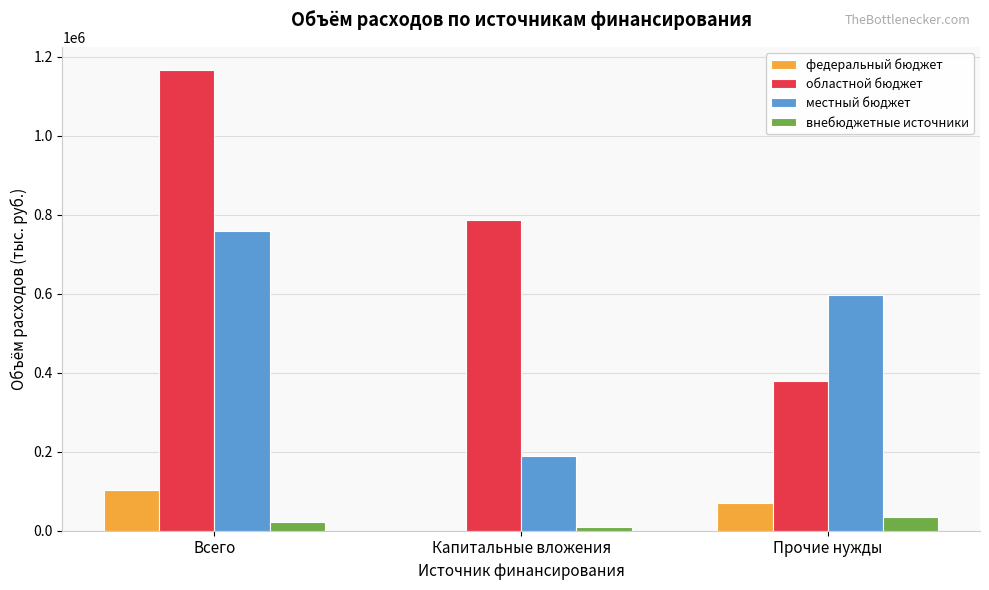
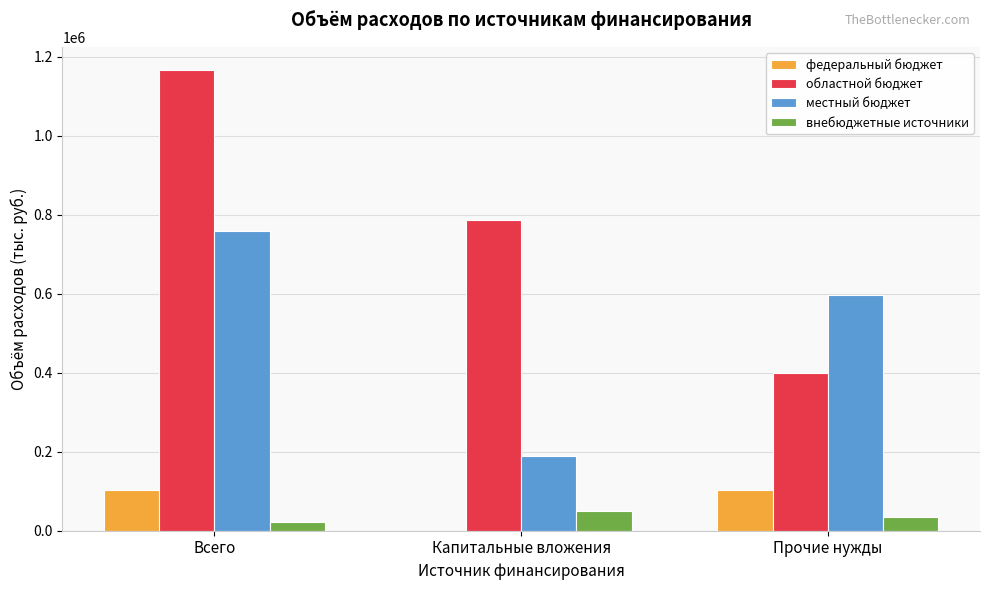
  {
    "федеральный бюджет": {
      "Всего": 100000,
      "Капитальные вложения": 0,
-     "Прочие нужды": 70000
+     "Прочие нужды": 100000
    },
    "областной бюджет": {
      "Всего": 1170000,
      "Капитальные вложения": 790000,
-     "Прочие нужды": 380000
+     "Прочие нужды": 400000
    },
    "местный бюджет": {
      "Всего": 760000,
      "Капитальные вложения": 190000,
      "Прочие нужды": 600000
    },
    "внебюджетные источники": {
      "Всего": 20000,
-     "Капитальные вложения": 10000,
+     "Капитальные вложения": 50000,
      "Прочие нужды": 30000
    }
  }
